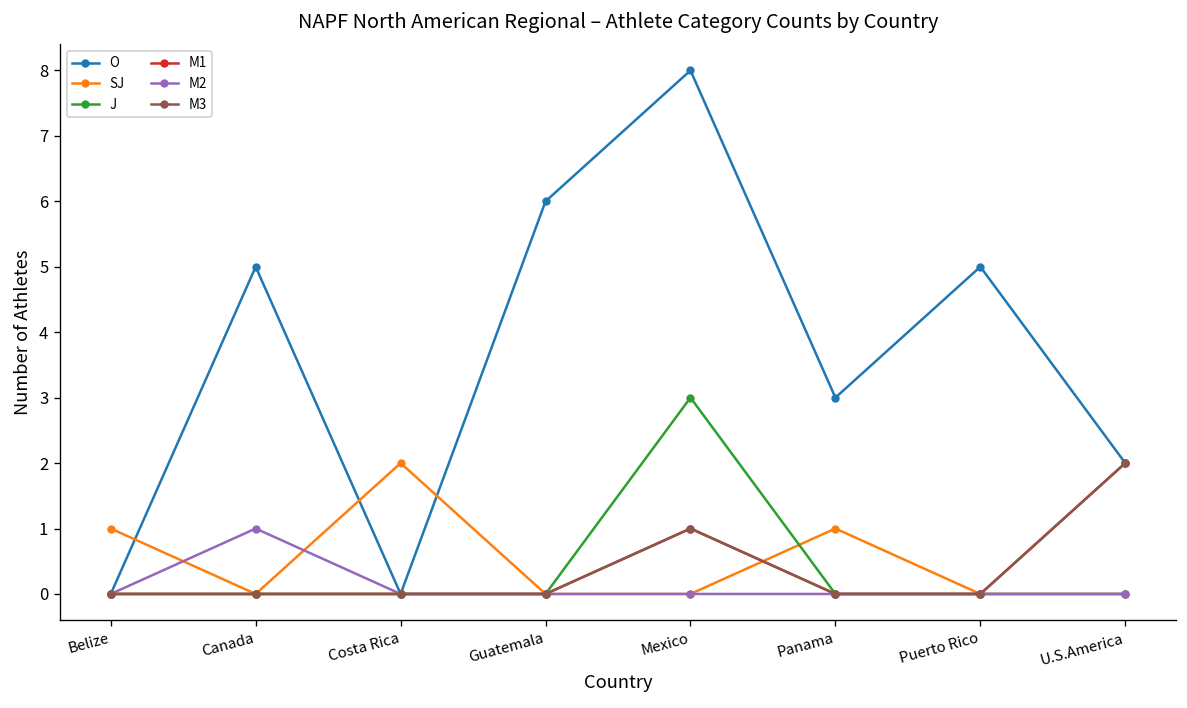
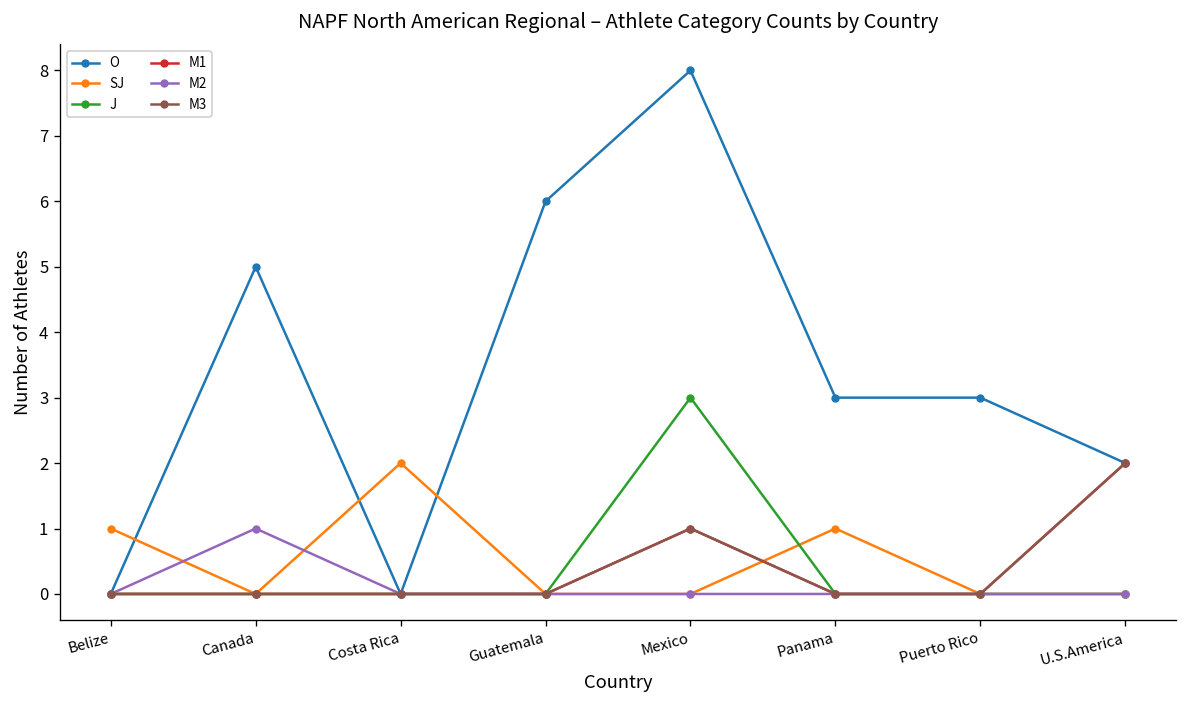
  {
    "O": {
      "Canada": 5,
      "Guatemala": 6,
      "Mexico": 8,
      "Panama": 3,
-     "Puerto Rico": 5
+     "Puerto Rico": 3
    },
    "SJ": {
      "Belize": 1,
      "Costa Rica": 2,
      "Panama": 1
    },
    "J": {
      "Mexico": 3
    },
    "M3": {
      "Mexico": 1
    },
    "M2": {
      "Canada": 1
    }
  }
